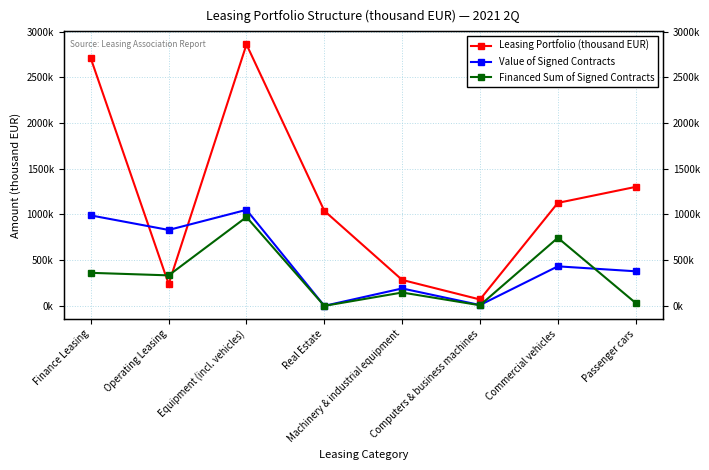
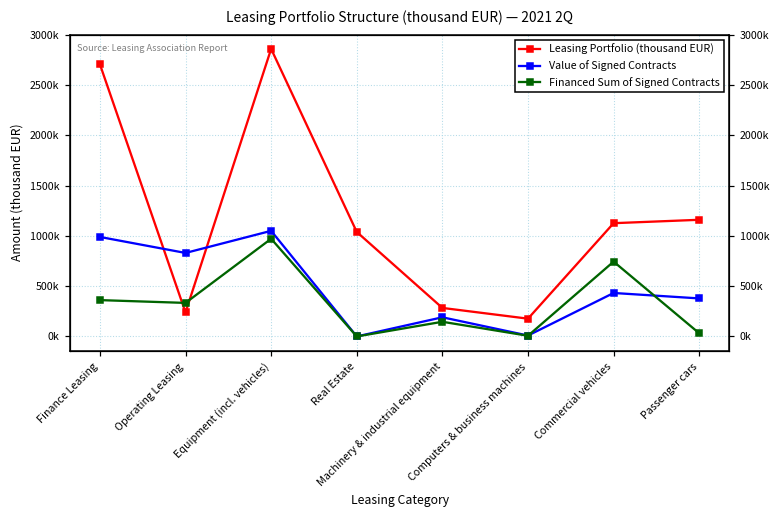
  {
    "Leasing Portfolio (thousand EUR)": {
      "Finance Leasing": 2700000,
      "Operating Leasing": 200000,
      "Equipment (incl. vehicles)": 2900000,
      "Real Estate": 1000000,
      "Machinery & industrial equipment": 300000,
-     "Computers & business machines": 100000,
+     "Computers & business machines": 200000,
      "Commercial vehicles": 1100000,
-     "Passenger cars": 1300000
+     "Passenger cars": 1200000
    },
    "Value of Signed Contracts": {
      "Finance Leasing": 1000000,
      "Operating Leasing": 800000,
      "Equipment (incl. vehicles)": 1000000,
      "Machinery & industrial equipment": 200000,
      "Commercial vehicles": 400000,
      "Passenger cars": 400000
    },
    "Financed Sum of Signed Contracts": {
      "Finance Leasing": 400000,
      "Operating Leasing": 300000,
      "Equipment (incl. vehicles)": 1000000,
      "Machinery & industrial equipment": 100000,
      "Commercial vehicles": 700000,
      "Passenger cars": 0
    }
  }
